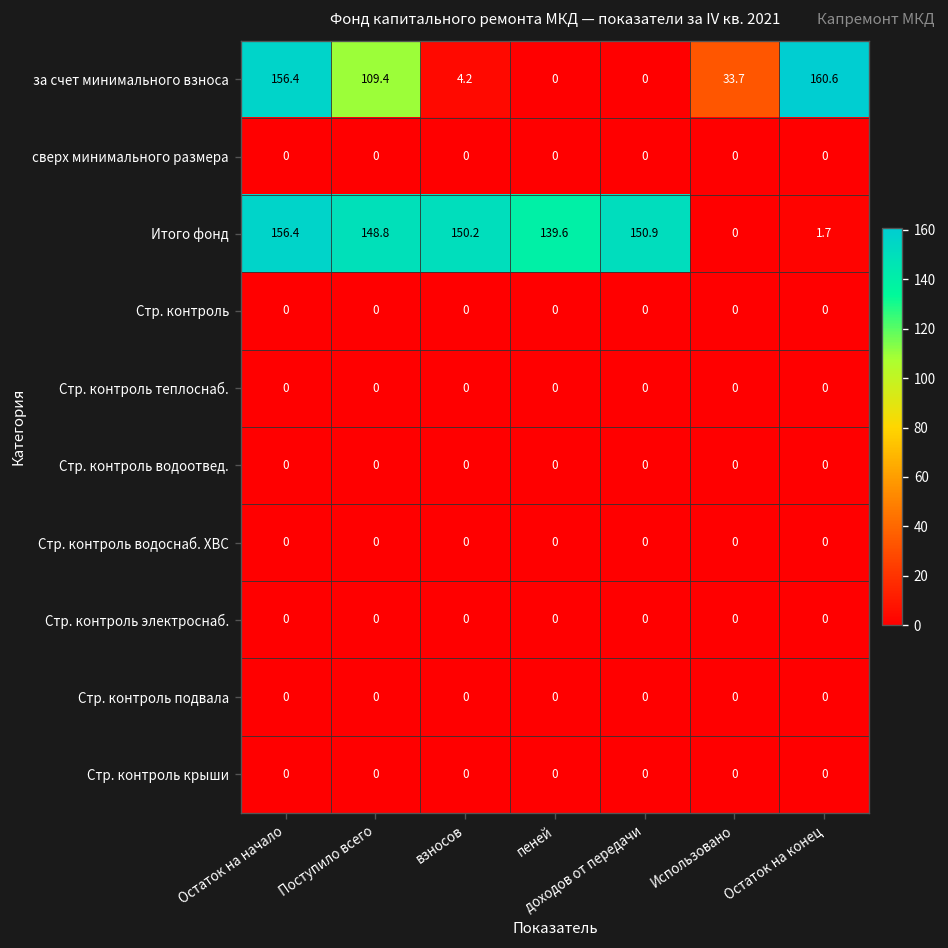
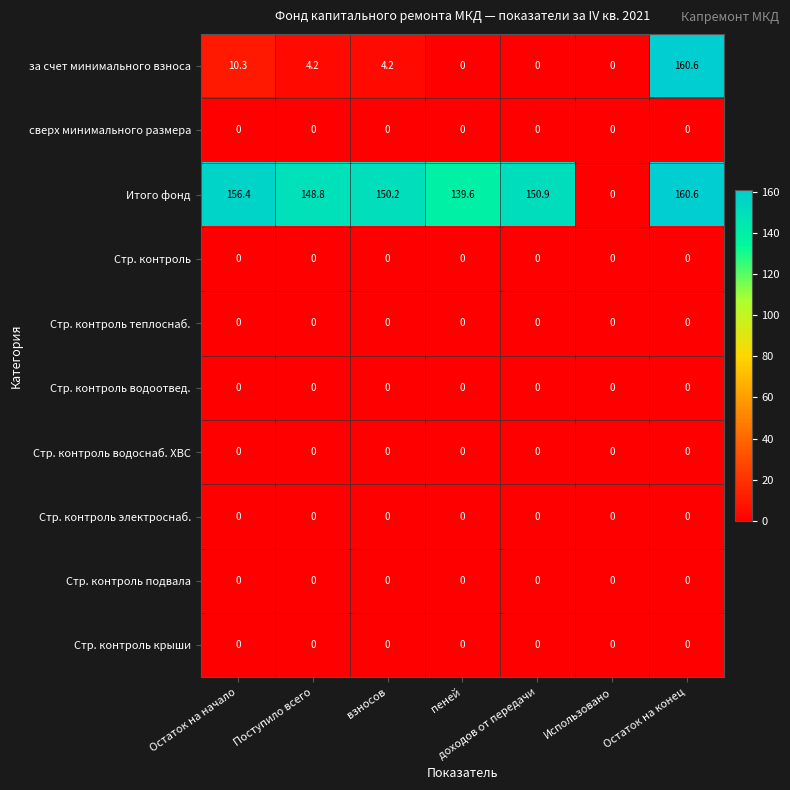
  {
    "за счет минимального взноса": {
-     "Остаток на начало": 156.4,
-     "Поступило всего": 109.4,
+     "Остаток на начало": 10.3,
+     "Поступило всего": 4.2,
      "взносов": 4.2,
      "пеней": 0,
      "доходов от передачи": 0,
-     "Использовано": 33.7,
+     "Использовано": 0,
      "Остаток на конец": 160.6
    },
    "сверх минимального размера": {
      "Остаток на начало": 0,
      "Поступило всего": 0,
      "взносов": 0,
      "пеней": 0,
      "доходов от передачи": 0,
      "Использовано": 0,
      "Остаток на конец": 0
    },
    "Итого фонд": {
      "Остаток на начало": 156.4,
      "Поступило всего": 148.8,
      "взносов": 150.2,
      "пеней": 139.6,
      "доходов от передачи": 150.9,
      "Использовано": 0,
-     "Остаток на конец": 1.7
+     "Остаток на конец": 160.6
    },
    "Стр. контроль": {
      "Остаток на начало": 0,
      "Поступило всего": 0,
      "взносов": 0,
      "пеней": 0,
      "доходов от передачи": 0,
      "Использовано": 0,
      "Остаток на конец": 0
    },
    "Стр. контроль теплоснаб.": {
      "Остаток на начало": 0,
      "Поступило всего": 0,
      "взносов": 0,
      "пеней": 0,
      "доходов от передачи": 0,
      "Использовано": 0,
      "Остаток на конец": 0
    },
    "Стр. контроль водоотвед.": {
      "Остаток на начало": 0,
      "Поступило всего": 0,
      "взносов": 0,
      "пеней": 0,
      "доходов от передачи": 0,
      "Использовано": 0,
      "Остаток на конец": 0
    },
    "Стр. контроль водоснаб. ХВС": {
      "Остаток на начало": 0,
      "Поступило всего": 0,
      "взносов": 0,
      "пеней": 0,
      "доходов от передачи": 0,
      "Использовано": 0,
      "Остаток на конец": 0
    },
    "Стр. контроль электроснаб.": {
      "Остаток на начало": 0,
      "Поступило всего": 0,
      "взносов": 0,
      "пеней": 0,
      "доходов от передачи": 0,
      "Использовано": 0,
      "Остаток на конец": 0
    },
    "Стр. контроль подвала": {
      "Остаток на начало": 0,
      "Поступило всего": 0,
      "взносов": 0,
      "пеней": 0,
      "доходов от передачи": 0,
      "Использовано": 0,
      "Остаток на конец": 0
    },
    "Стр. контроль крыши": {
      "Остаток на начало": 0,
      "Поступило всего": 0,
      "взносов": 0,
      "пеней": 0,
      "доходов от передачи": 0,
      "Использовано": 0,
      "Остаток на конец": 0
    }
  }
